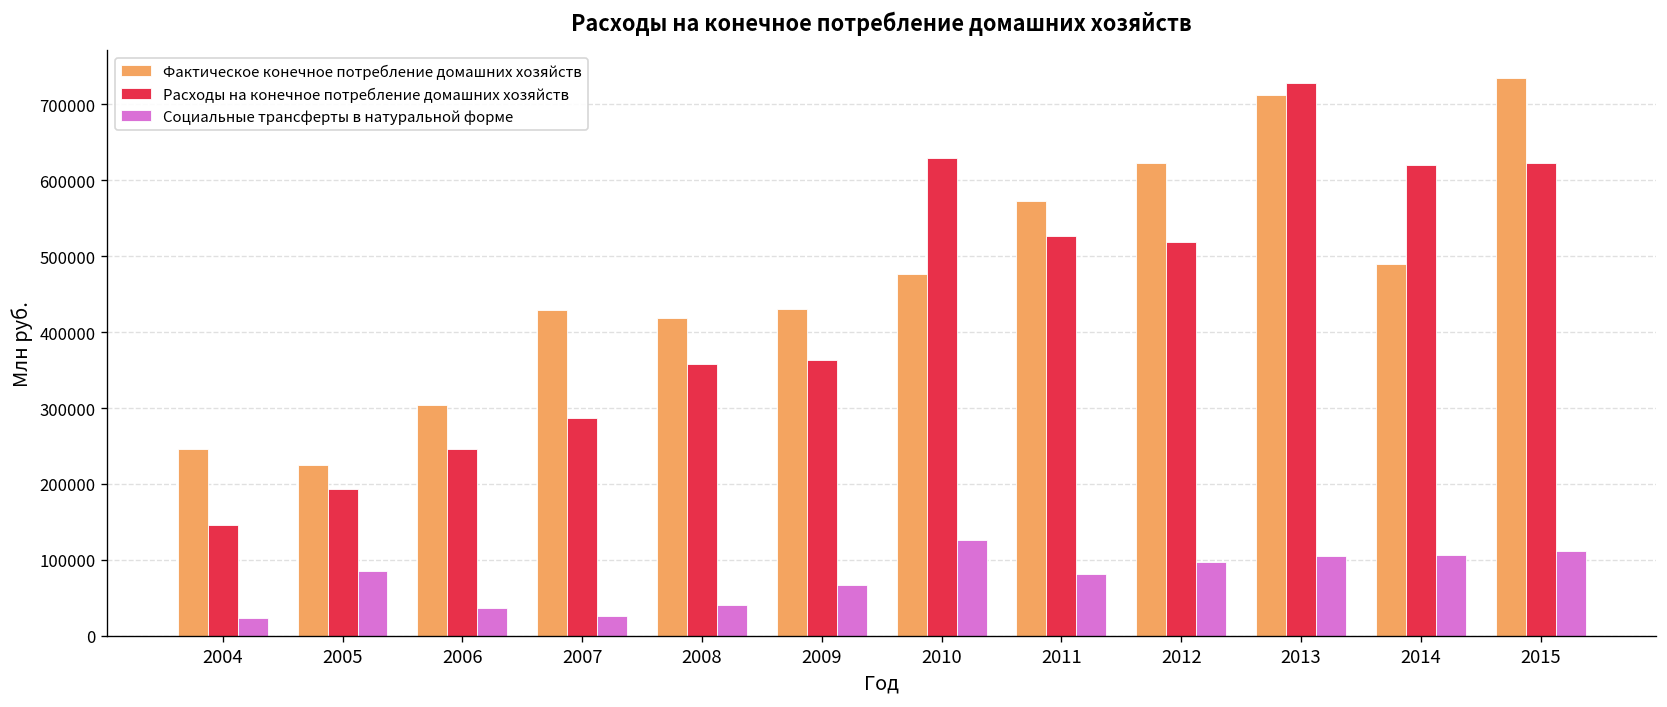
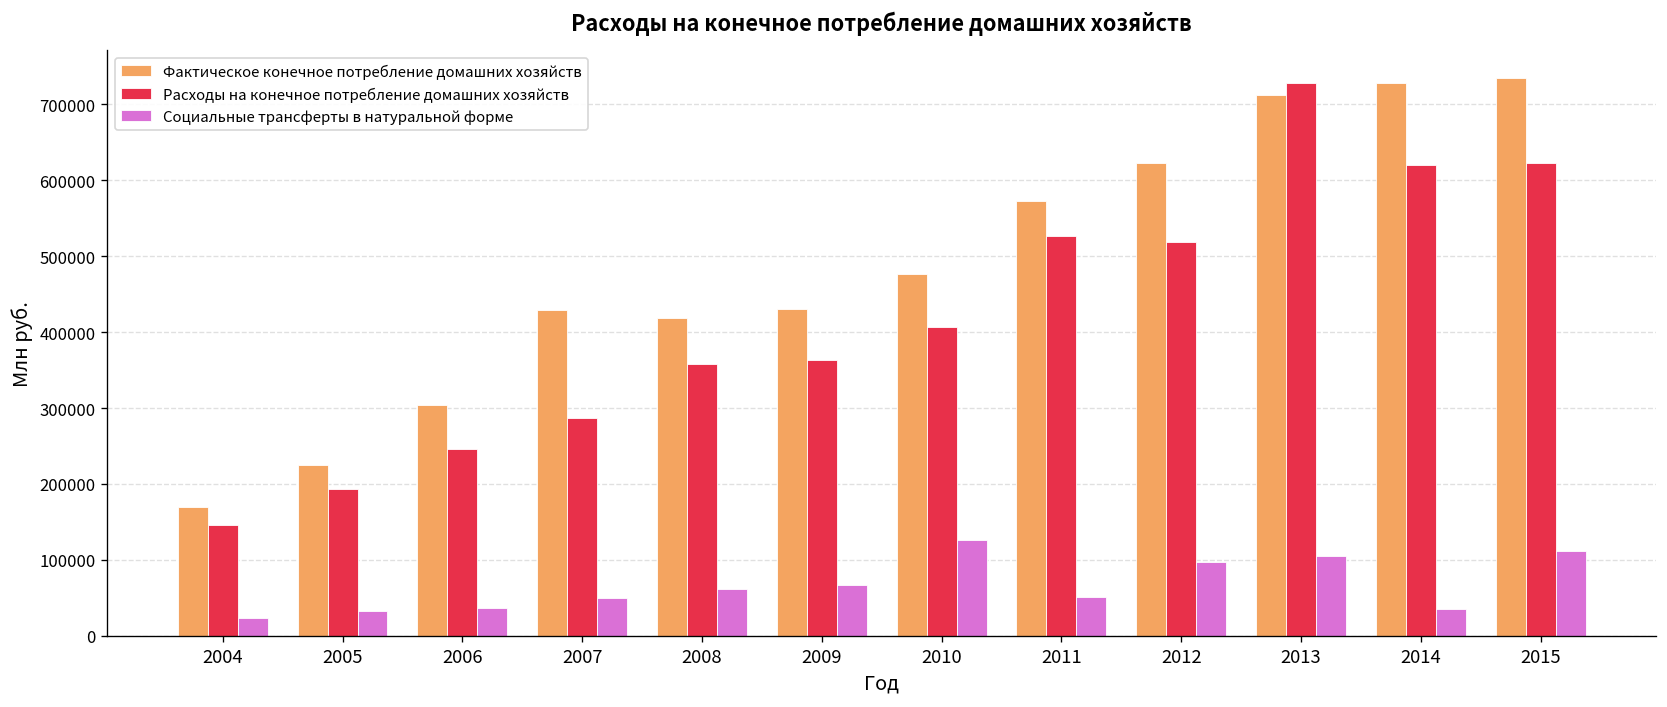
  {
    "Фактическое конечное потребление домашних хозяйств": {
-     "2004": 250000,
+     "2004": 170000,
      "2005": 230000,
      "2006": 300000,
      "2007": 430000,
      "2008": 420000,
      "2009": 430000,
      "2010": 480000,
      "2011": 570000,
      "2012": 620000,
      "2013": 710000,
-     "2014": 490000,
+     "2014": 730000,
      "2015": 730000
    },
    "Расходы на конечное потребление домашних хозяйств": {
      "2004": 150000,
      "2005": 190000,
      "2006": 250000,
      "2007": 290000,
      "2008": 360000,
      "2009": 360000,
-     "2010": 630000,
+     "2010": 410000,
      "2011": 530000,
      "2012": 520000,
      "2013": 730000,
      "2014": 620000,
      "2015": 620000
    },
    "Социальные трансферты в натуральной форме": {
      "2004": 20000,
-     "2005": 90000,
+     "2005": 30000,
      "2006": 40000,
-     "2007": 30000,
-     "2008": 40000,
+     "2007": 50000,
+     "2008": 60000,
      "2009": 70000,
      "2010": 130000,
-     "2011": 80000,
+     "2011": 50000,
      "2012": 100000,
      "2013": 110000,
-     "2014": 110000,
+     "2014": 30000,
      "2015": 110000
    }
  }
